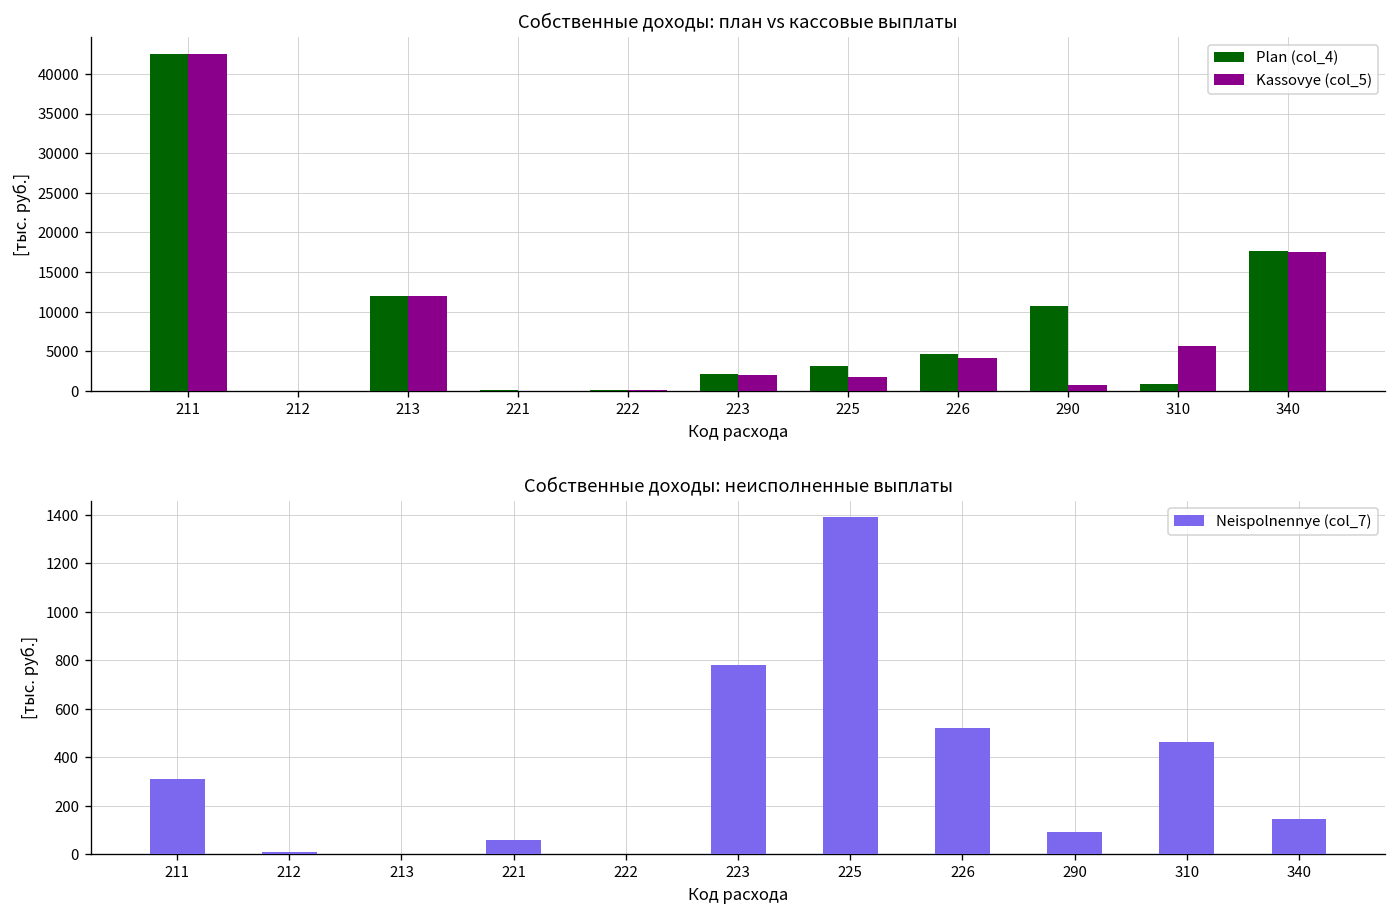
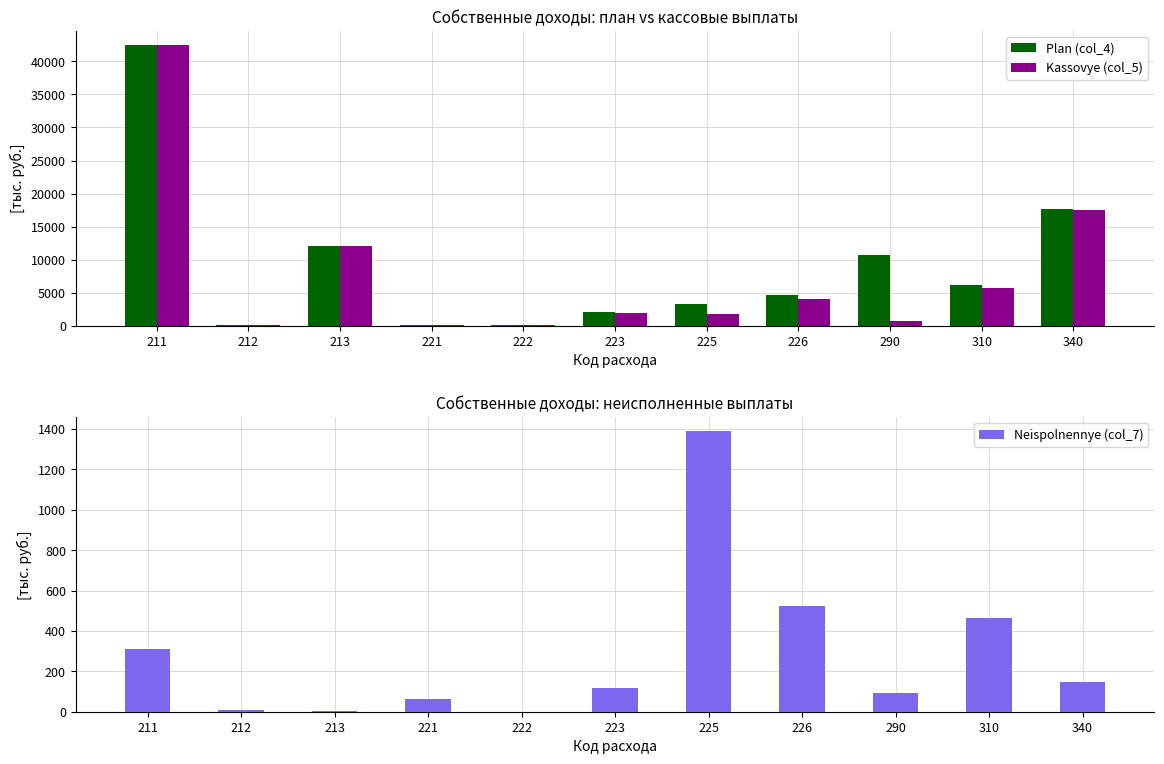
  {
    "Собственные доходы: план vs кассовые выплаты": {
      "Plan (col_4)": {
        "211": 43000,
        "213": 12000,
        "223": 2000,
        "225": 3000,
        "226": 5000,
        "290": 11000,
-       "310": 1000,
+       "310": 6000,
        "340": 18000
      },
      "Kassovye (col_5)": {
        "211": 42000,
        "213": 12000,
        "223": 2000,
        "225": 2000,
        "226": 4000,
        "290": 1000,
        "310": 6000,
        "340": 17000
      }
    },
    "Собственные доходы: неисполненные выплаты": {
      "211": 310,
      "221": 60,
      "222": 0,
-     "223": 780,
+     "223": 120,
      "225": 1390,
      "226": 520,
      "290": 90,
      "310": 460,
      "340": 150
    }
  }
